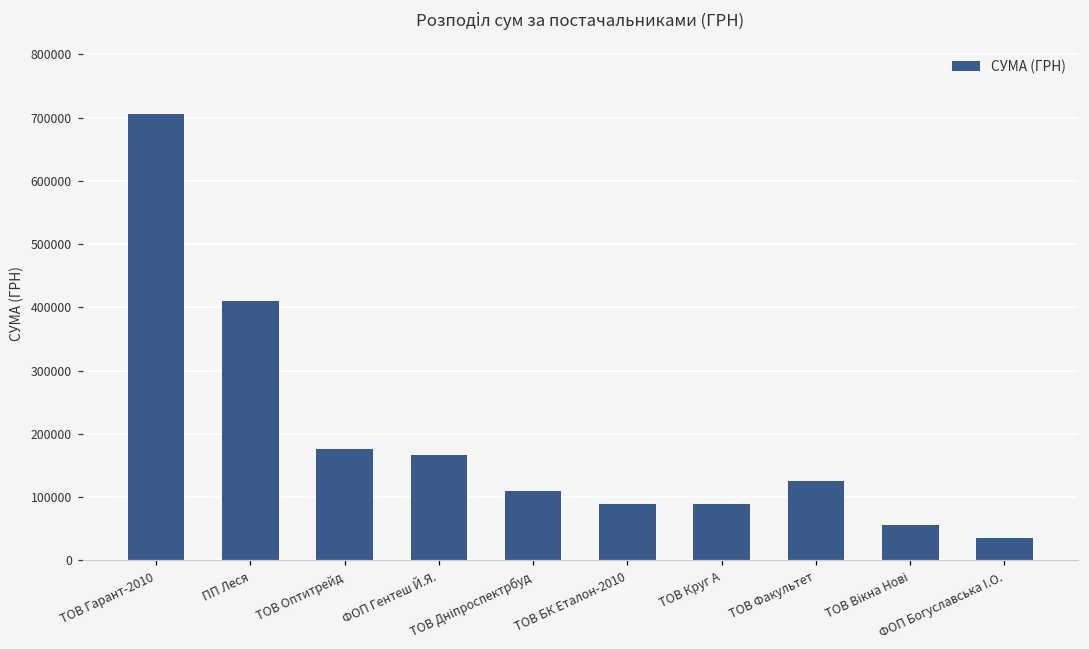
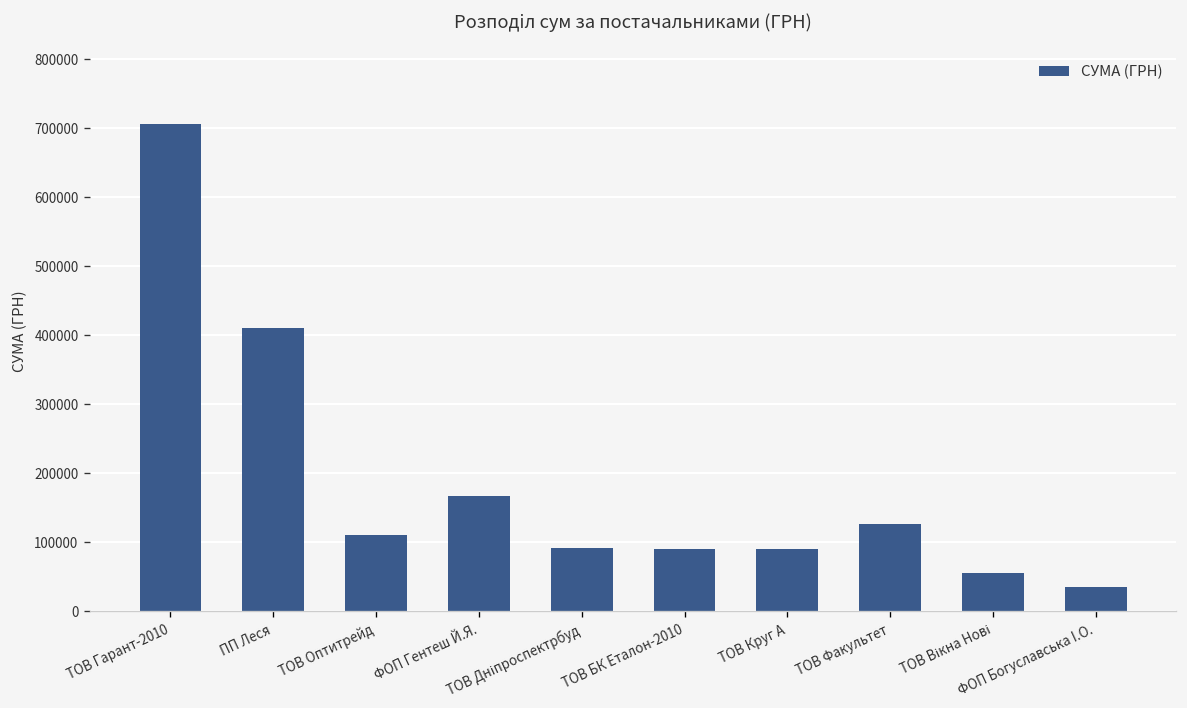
  {
    "ТОВ Гарант-2010": 710000,
    "ПП Леся": 410000,
-   "ТОВ Оптитрейд": 180000,
+   "ТОВ Оптитрейд": 110000,
    "ФОП Гентеш Й.Я.": 170000,
-   "ТОВ Дніпроспектрбуд": 110000,
+   "ТОВ Дніпроспектрбуд": 90000,
    "ТОВ БК Еталон-2010": 90000,
    "ТОВ Круг А": 90000,
    "ТОВ Факультет": 130000,
    "ТОВ Вікна Нові": 60000,
    "ФОП Богуславська I.О.": 30000
  }
